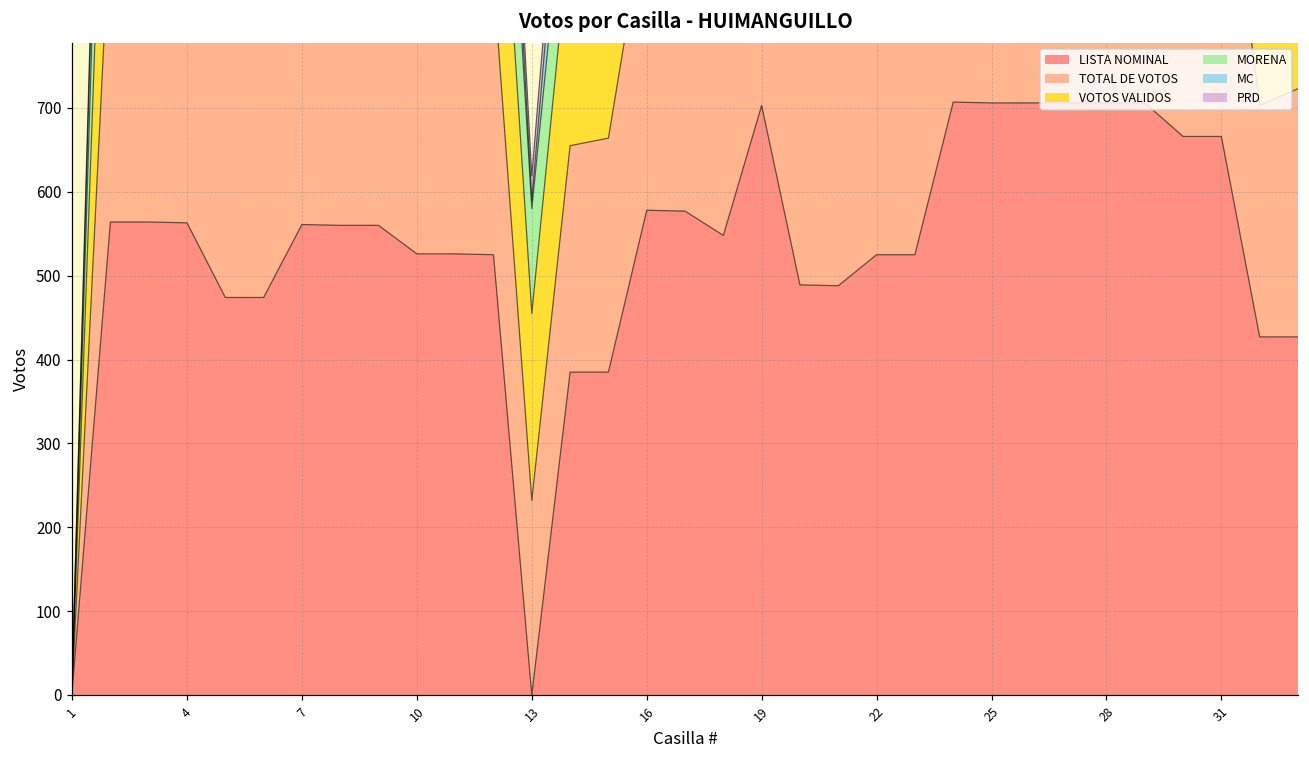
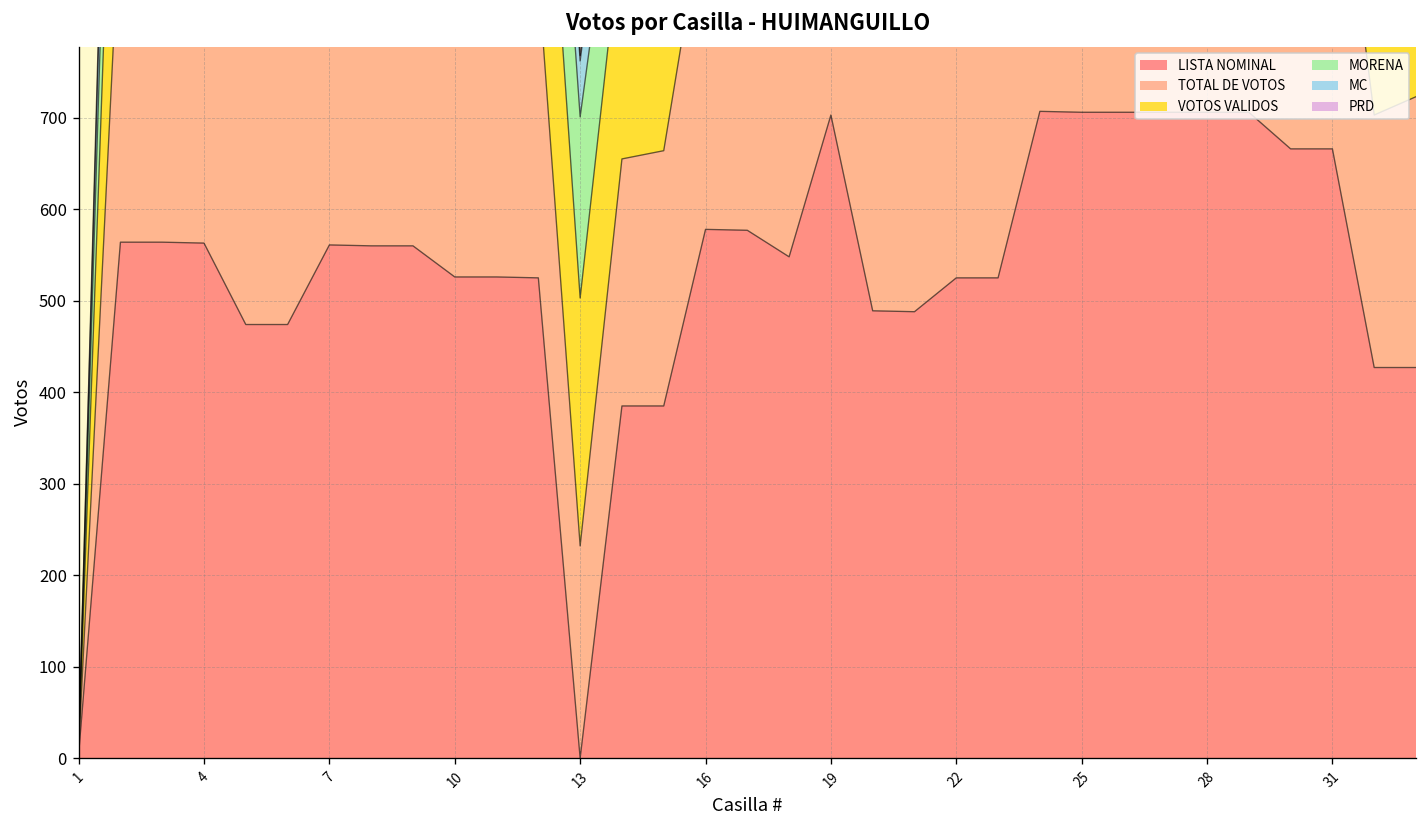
  {
    "VOTOS VALIDOS": {
-     "13": 220
+     "13": 270
    },
    "MORENA": {
-     "13": 130
+     "13": 200
    },
    "MC": {
-     "13": 10
+     "13": 60
    },
    "PRD": {
-     "13": 30
+     "13": 10
    }
  }
